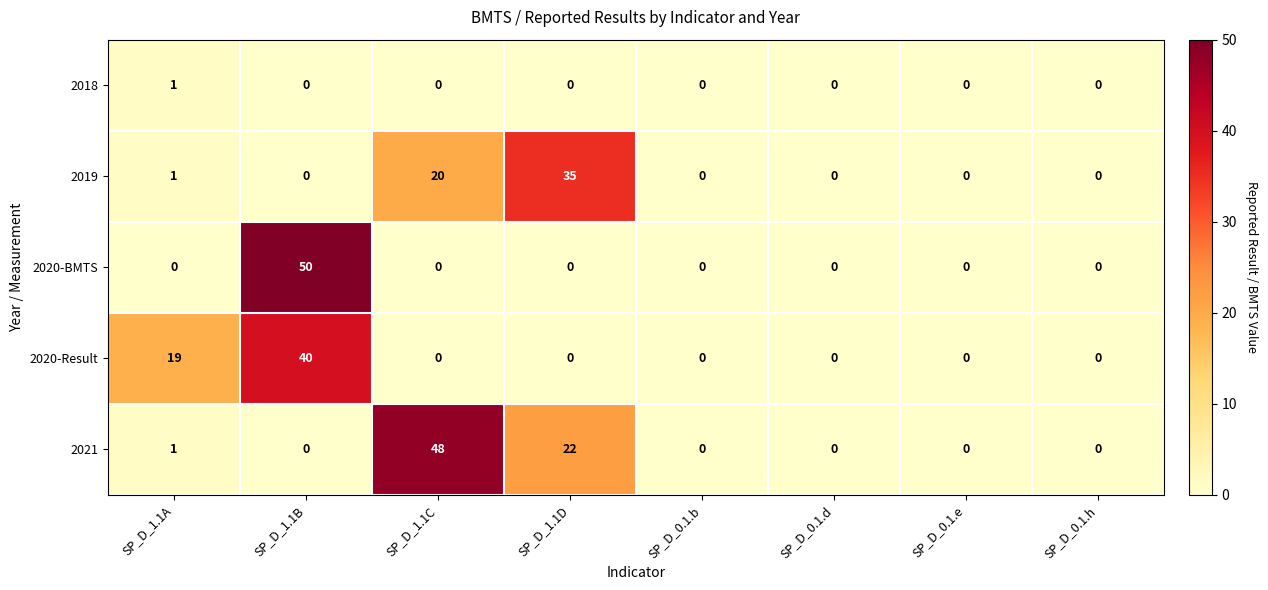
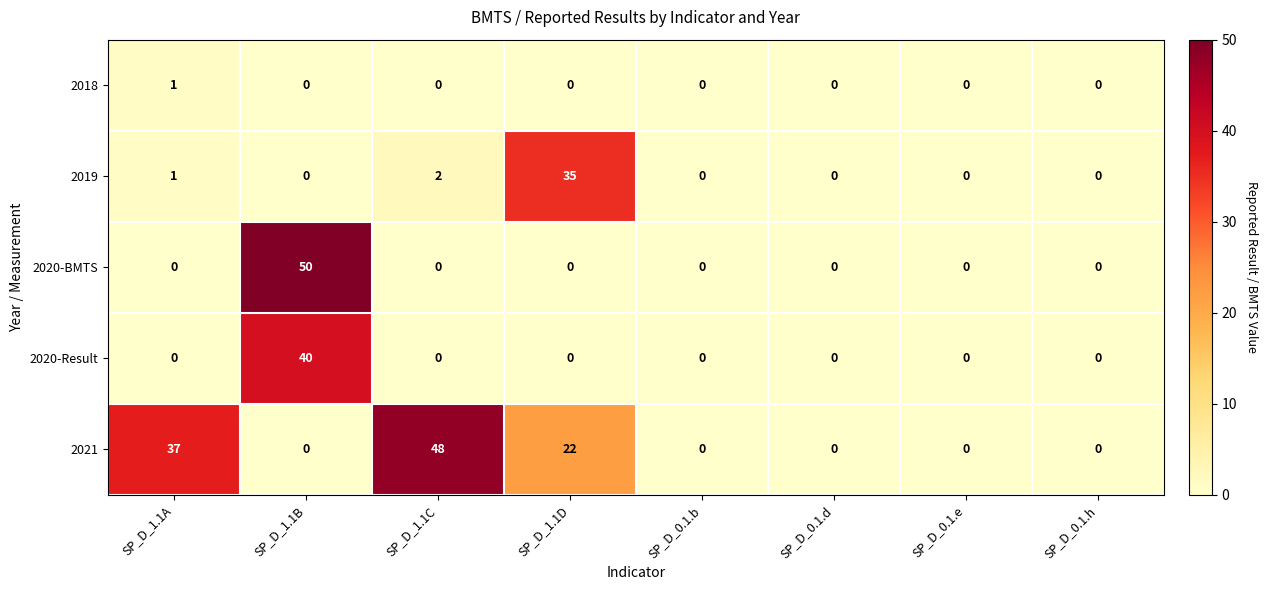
  {
    "2018": {
      "SP_D_1.1A": 1,
      "SP_D_1.1B": 0,
      "SP_D_1.1C": 0,
      "SP_D_1.1D": 0,
      "SP_D_0.1.b": 0,
      "SP_D_0.1.d": 0,
      "SP_D_0.1.e": 0,
      "SP_D_0.1.h": 0
    },
    "2019": {
      "SP_D_1.1A": 1,
      "SP_D_1.1B": 0,
-     "SP_D_1.1C": 20,
+     "SP_D_1.1C": 2,
      "SP_D_1.1D": 35,
      "SP_D_0.1.b": 0,
      "SP_D_0.1.d": 0,
      "SP_D_0.1.e": 0,
      "SP_D_0.1.h": 0
    },
    "2020-BMTS": {
      "SP_D_1.1A": 0,
      "SP_D_1.1B": 50,
      "SP_D_1.1C": 0,
      "SP_D_1.1D": 0,
      "SP_D_0.1.b": 0,
      "SP_D_0.1.d": 0,
      "SP_D_0.1.e": 0,
      "SP_D_0.1.h": 0
    },
    "2020-Result": {
-     "SP_D_1.1A": 19,
+     "SP_D_1.1A": 0,
      "SP_D_1.1B": 40,
      "SP_D_1.1C": 0,
      "SP_D_1.1D": 0,
      "SP_D_0.1.b": 0,
      "SP_D_0.1.d": 0,
      "SP_D_0.1.e": 0,
      "SP_D_0.1.h": 0
    },
    "2021": {
-     "SP_D_1.1A": 1,
+     "SP_D_1.1A": 37,
      "SP_D_1.1B": 0,
      "SP_D_1.1C": 48,
      "SP_D_1.1D": 22,
      "SP_D_0.1.b": 0,
      "SP_D_0.1.d": 0,
      "SP_D_0.1.e": 0,
      "SP_D_0.1.h": 0
    }
  }
